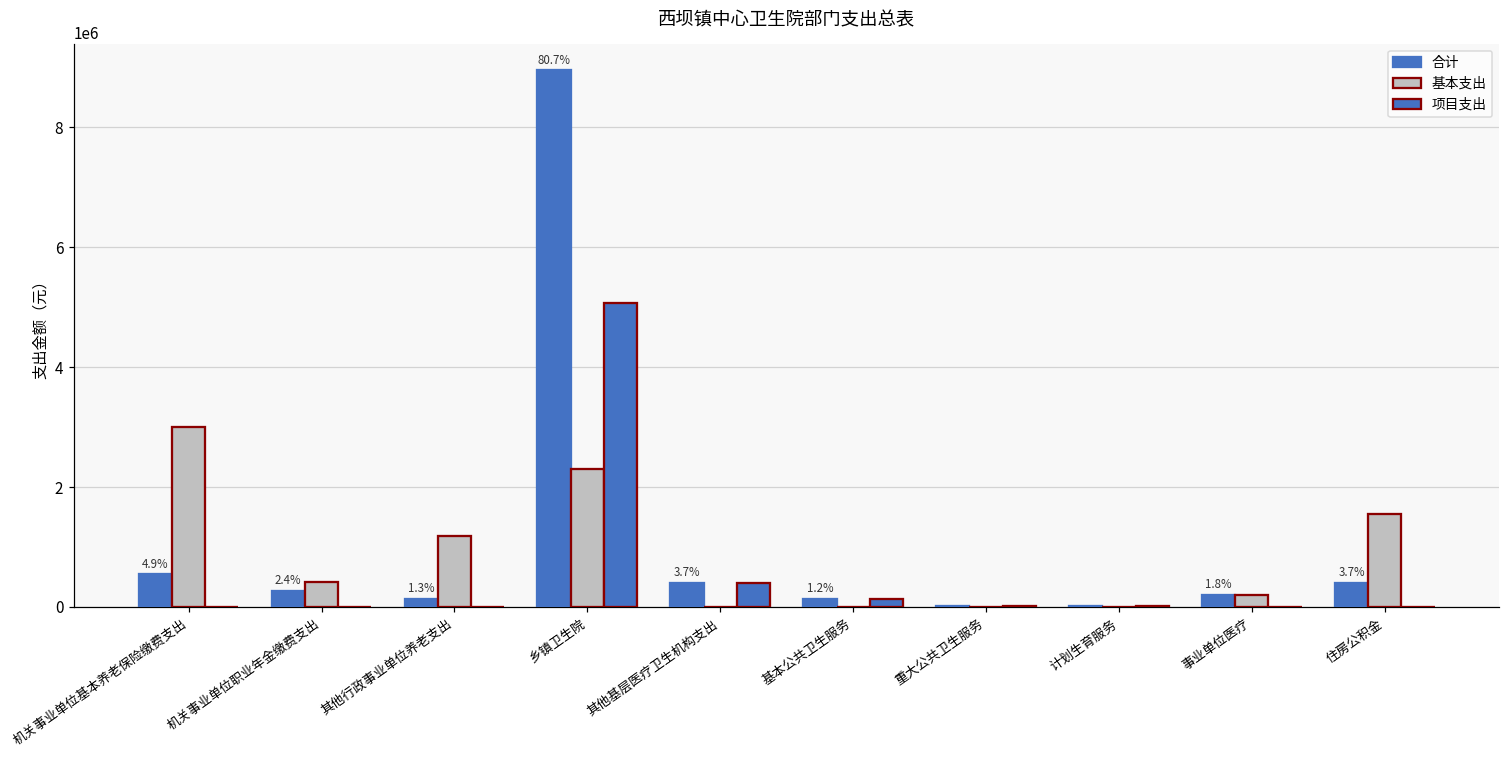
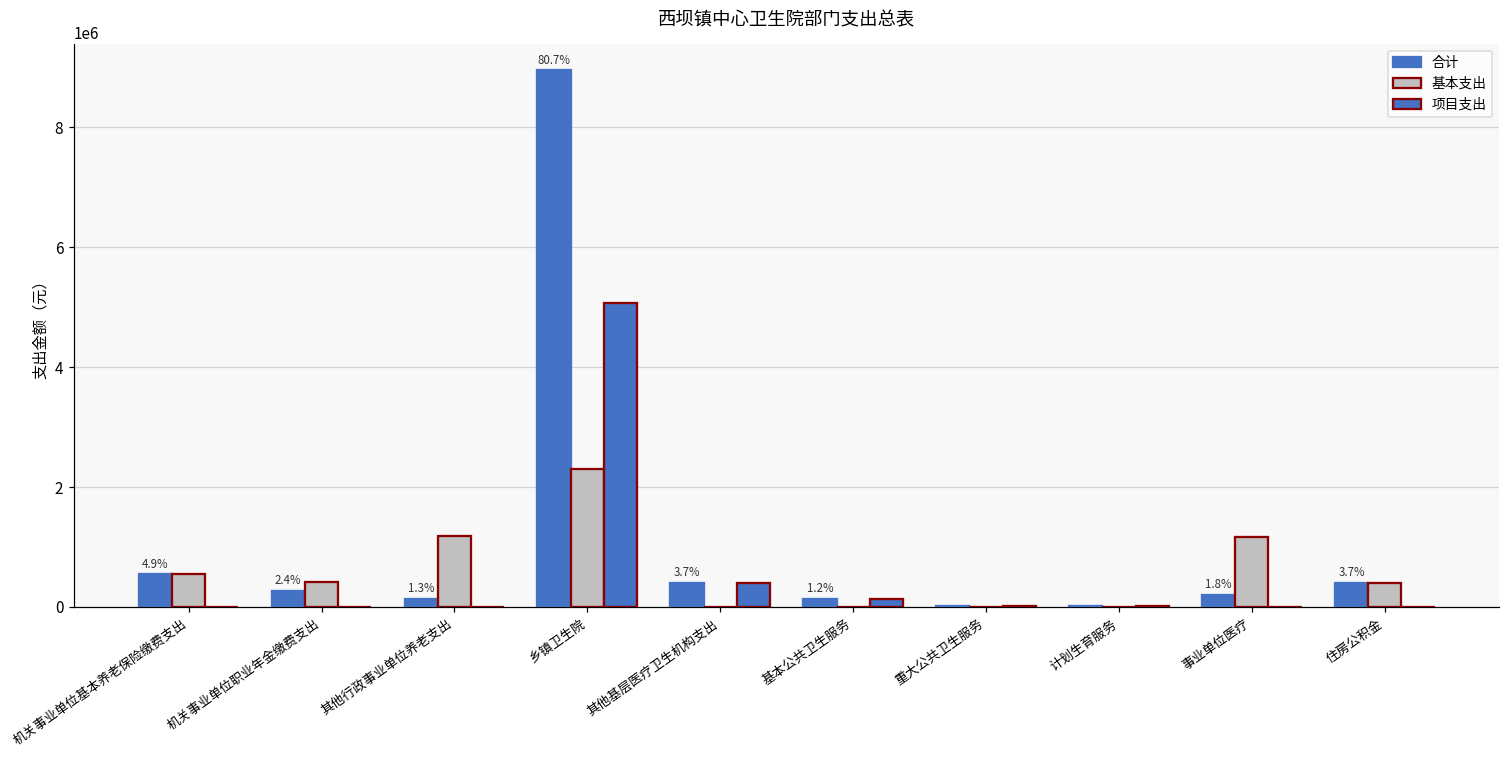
  {
    "基本支出": {
-     "机关事业单位基本养老保险缴费支出": 3000000,
+     "机关事业单位基本养老保险缴费支出": 500000,
      "机关事业单位职业年金缴费支出": 400000,
      "其他行政事业单位养老支出": 1200000,
      "乡镇卫生院": 2300000,
      "其他基层医疗卫生机构支出": 0,
      "基本公共卫生服务": 0,
      "重大公共卫生服务": 0,
      "计划生育服务": 0,
-     "事业单位医疗": 200000,
-     "住房公积金": 1600000
+     "事业单位医疗": 1200000,
+     "住房公积金": 400000
    }
  }
